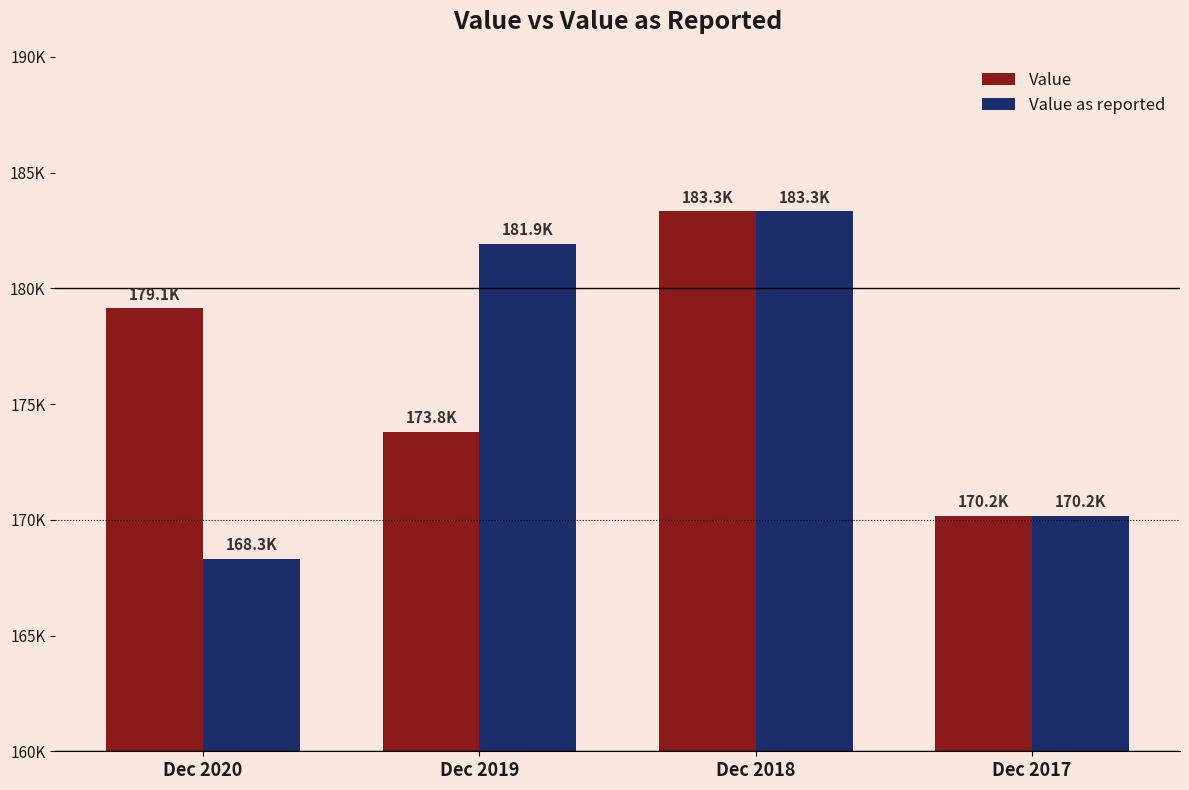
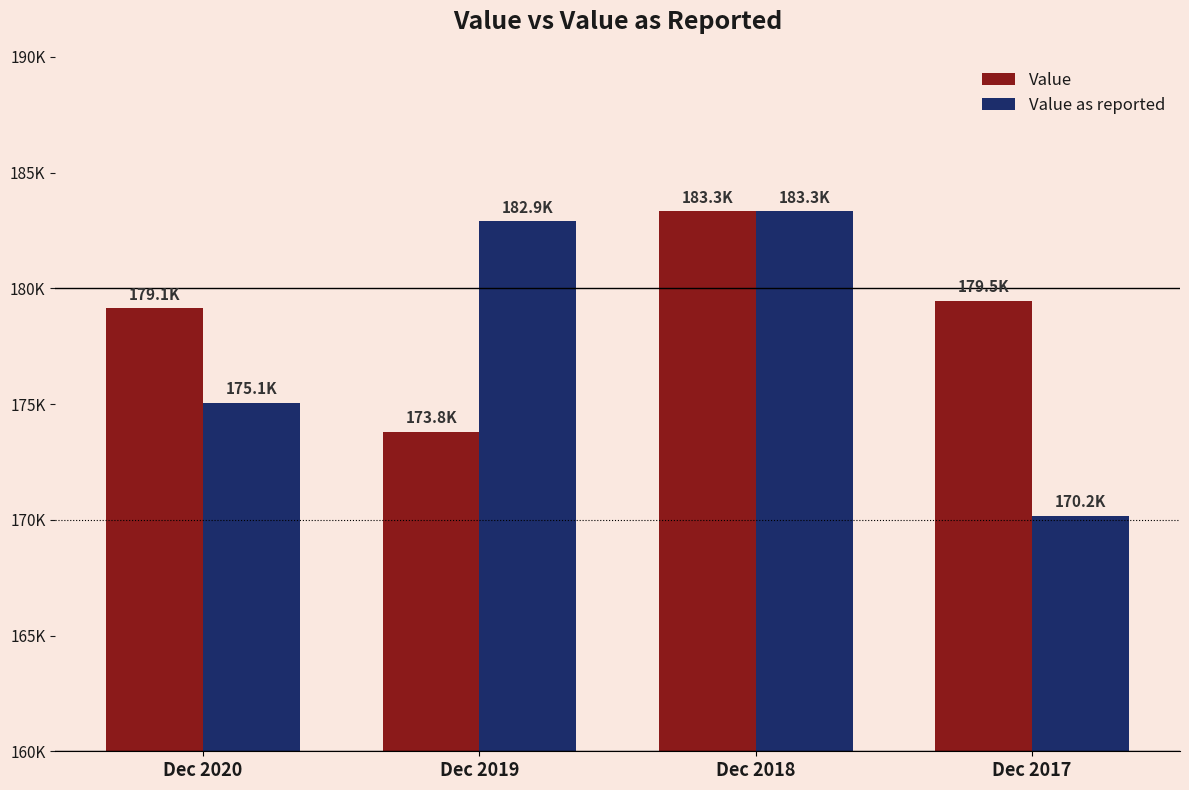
  {
    "Value": {
      "Dec 2020": "179.1K",
      "Dec 2019": "173.8K",
      "Dec 2018": "183.3K",
-     "Dec 2017": "170.2K"
+     "Dec 2017": "179.5K"
    },
    "Value as reported": {
-     "Dec 2020": "168.3K",
-     "Dec 2019": "181.9K",
+     "Dec 2020": "175.1K",
+     "Dec 2019": "182.9K",
      "Dec 2018": "183.3K",
      "Dec 2017": "170.2K"
    }
  }
